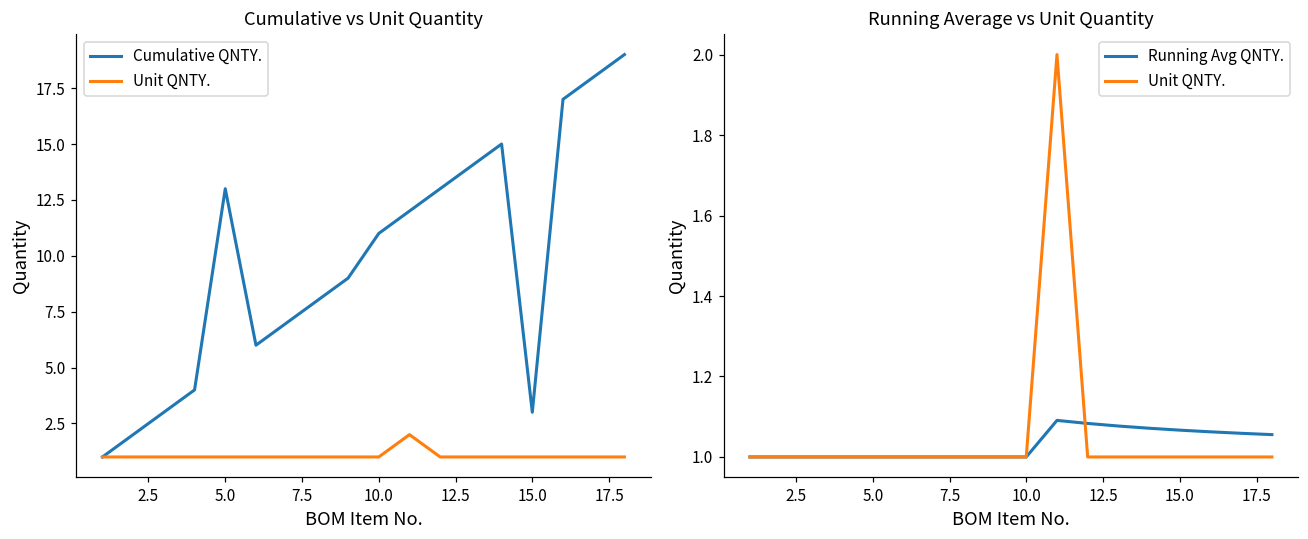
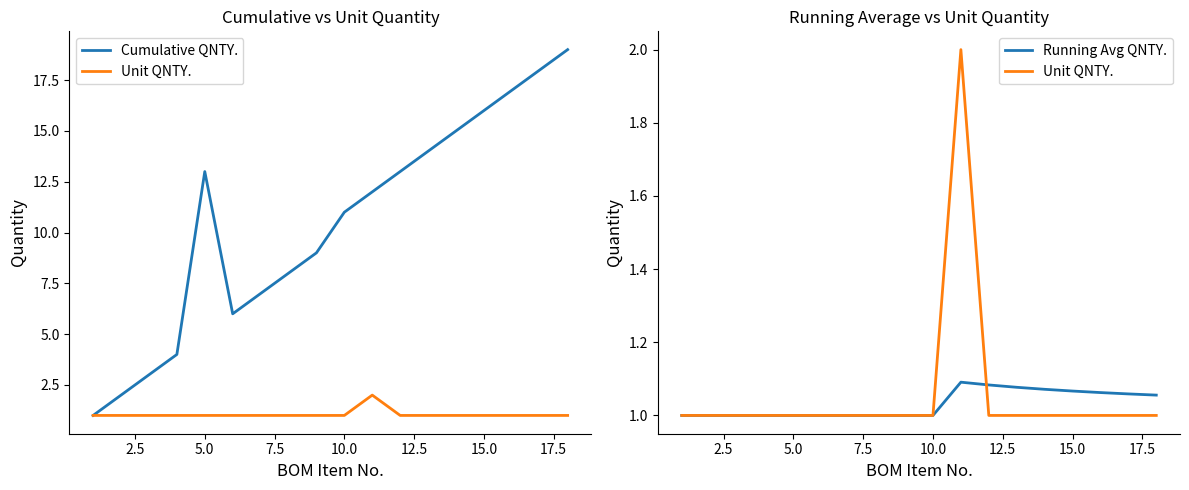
  {
    "Cumulative vs Unit Quantity": {
      "Cumulative QNTY.": {
        "5.0": 13,
        "10.0": 11,
-       "15.0": 3
+       "15.0": 16
      },
      "Unit QNTY.": {
        "5.0": 1,
        "10.0": 1,
        "15.0": 1
      }
    },
    "Running Average vs Unit Quantity": {
      "Running Avg QNTY.": {
        "15.0": 1.07
      },
      "Unit QNTY.": {
        "15.0": 1.00
      }
    }
  }
